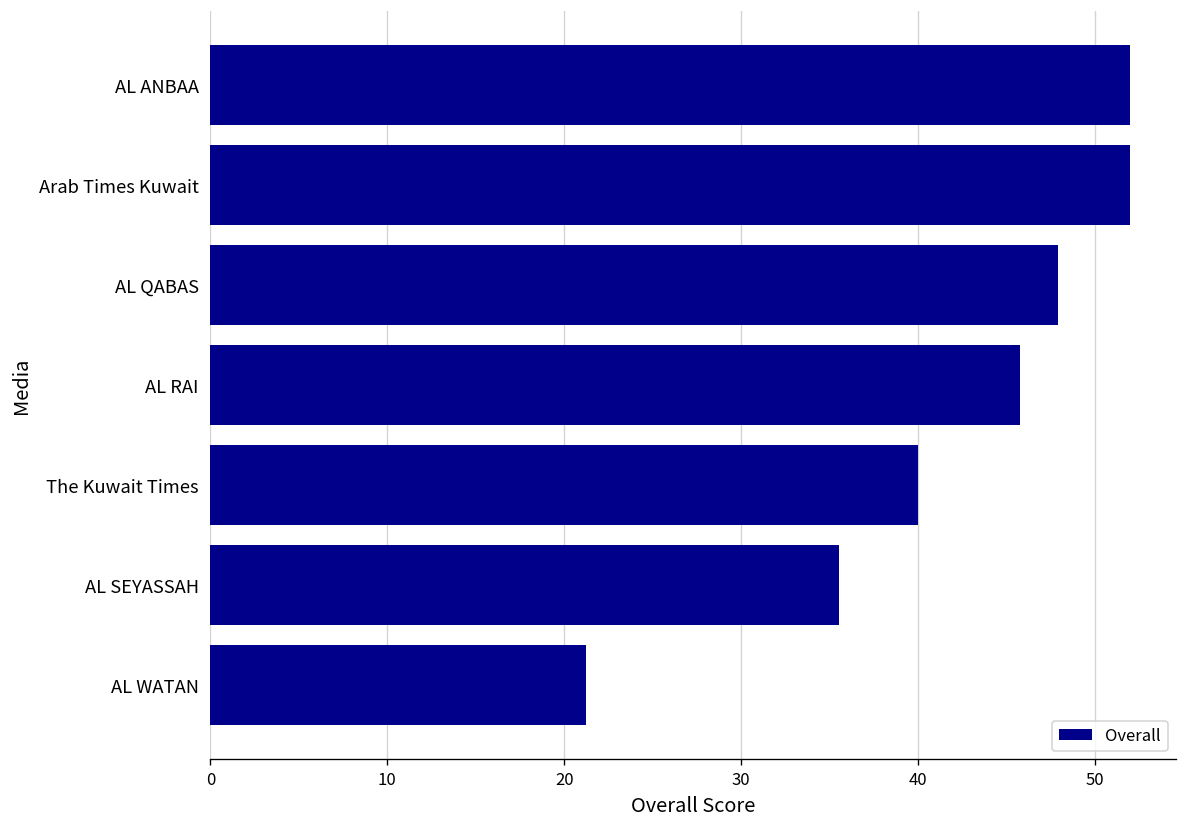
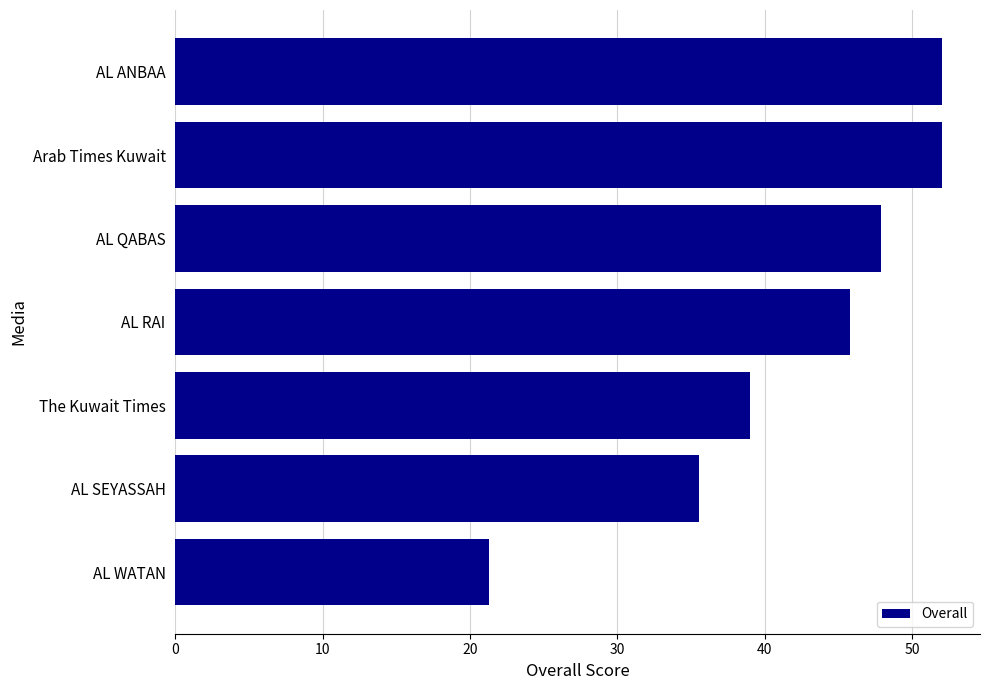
  {
    "AL ANBAA": 52,
    "Arab Times Kuwait": 52,
    "AL QABAS": 48,
    "AL RAI": 45.8,
-   "The Kuwait Times": 40,
+   "The Kuwait Times": 39,
    "AL SEYASSAH": 35.6,
    "AL WATAN": 21.3
  }
